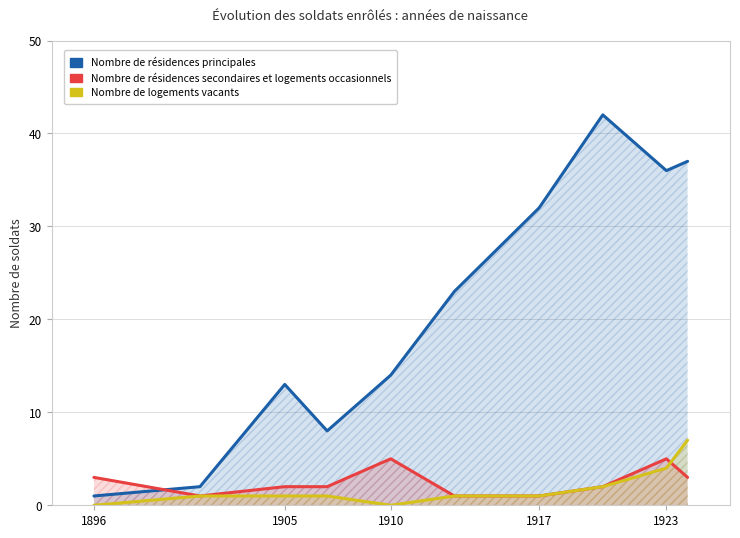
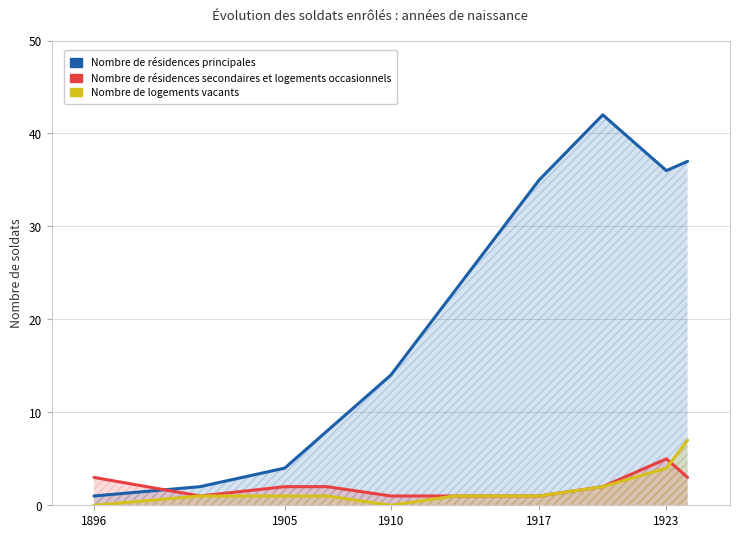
  {
    "Nombre de résidences principales": {
      "1896": 1,
-     "1905": 13,
+     "1905": 4,
      "1910": 14,
-     "1917": 32,
+     "1917": 35,
      "1923": 36
    },
    "Nombre de résidences secondaires et logements occasionnels": {
      "1896": 3,
      "1905": 2,
-     "1910": 5,
+     "1910": 1,
      "1923": 5
    },
    "Nombre de logements vacants": {
      "1896": 0,
      "1905": 1,
      "1910": 0,
      "1923": 4
    }
  }
